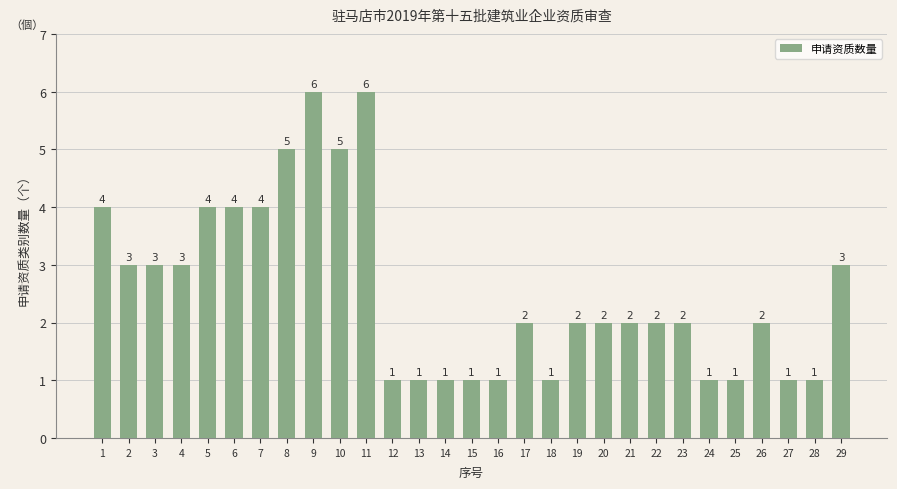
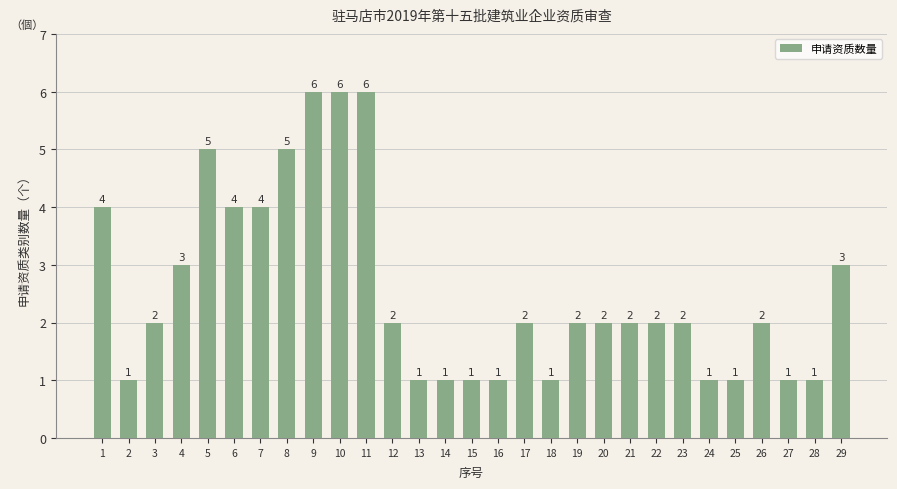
  {
    "1": 4,
-   "2": 3,
-   "3": 3,
+   "2": 1,
+   "3": 2,
    "4": 3,
-   "5": 4,
+   "5": 5,
    "6": 4,
    "7": 4,
    "8": 5,
    "9": 6,
-   "10": 5,
+   "10": 6,
    "11": 6,
-   "12": 1,
+   "12": 2,
    "13": 1,
    "14": 1,
    "15": 1,
    "16": 1,
    "17": 2,
    "18": 1,
    "19": 2,
    "20": 2,
    "21": 2,
    "22": 2,
    "23": 2,
    "24": 1,
    "25": 1,
    "26": 2,
    "27": 1,
    "28": 1,
    "29": 3
  }
